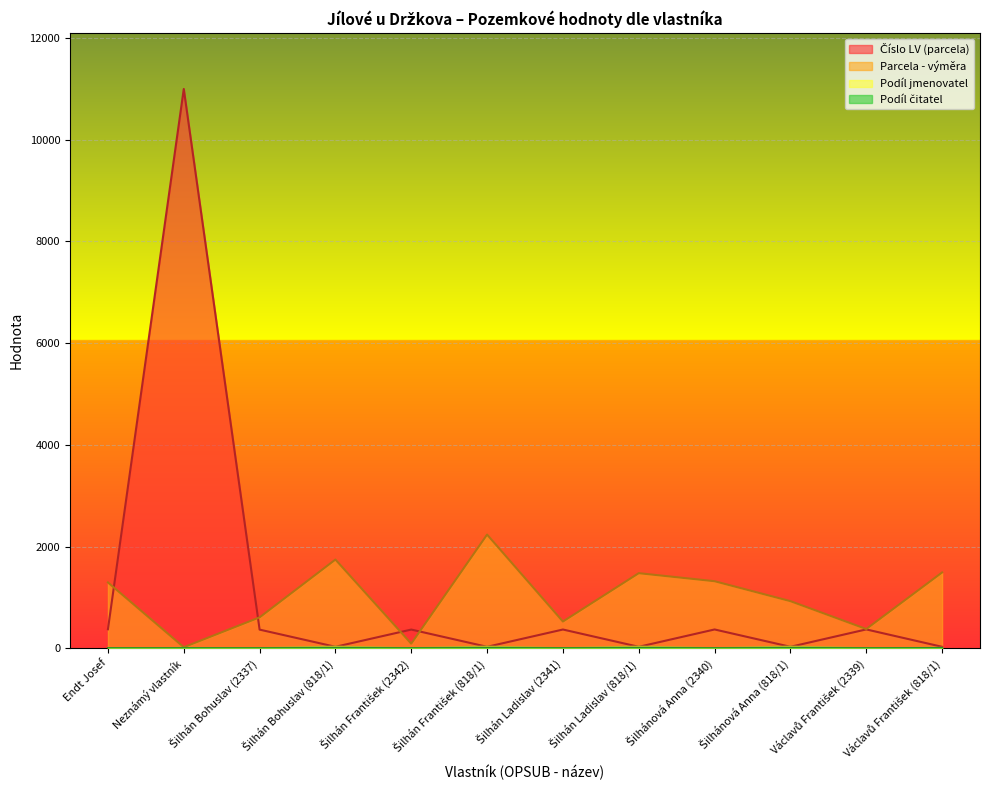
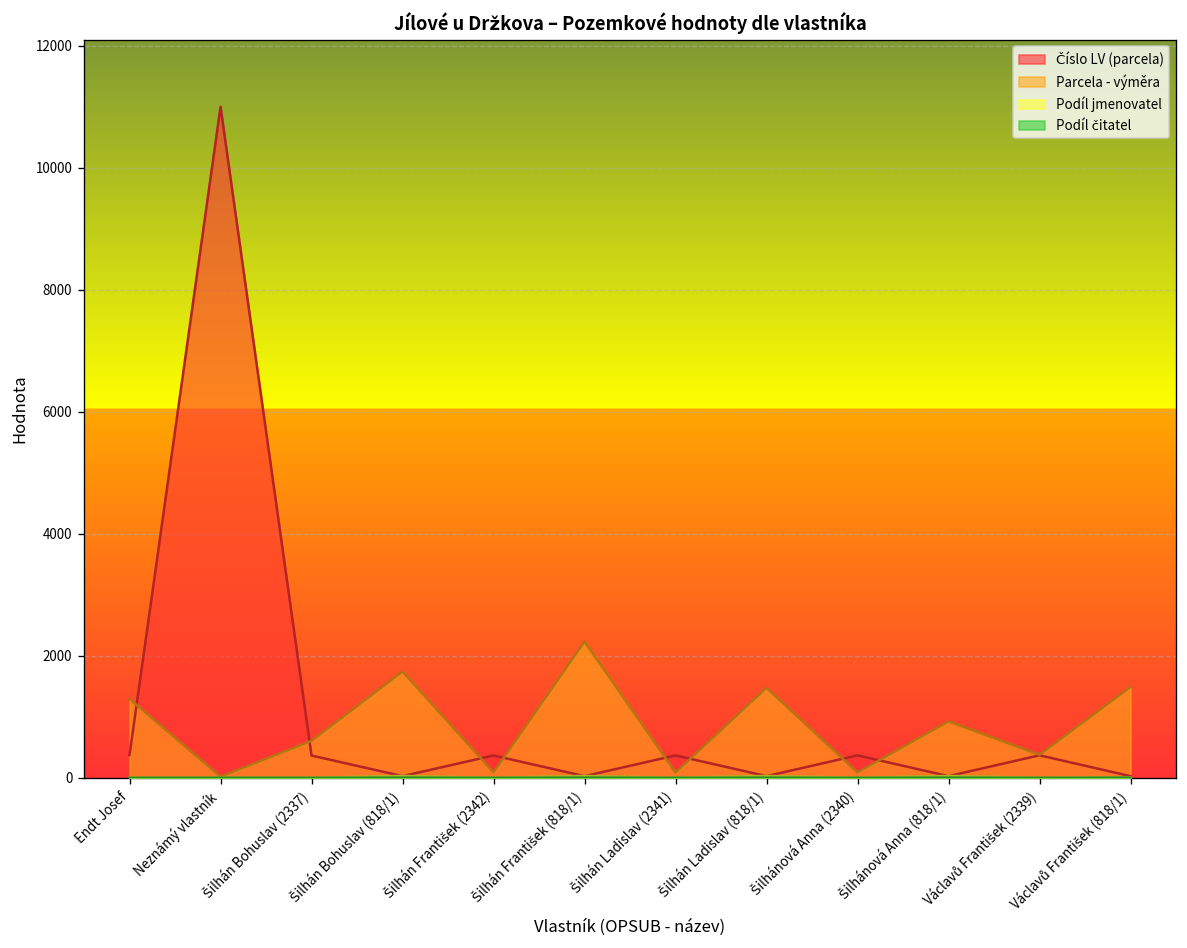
  {
    "Číslo LV (parcela)": {
      "Endt Josef": 400,
      "Neznámý vlastník": 11000,
      "Šilhán Bohuslav (2337)": 400,
      "Šilhán František (2342)": 400,
      "Šilhán Ladislav (2341)": 400,
      "Šilhánová Anna (2340)": 400
    },
    "Parcela - výměra": {
      "Endt Josef": 1300,
      "Šilhán Bohuslav (2337)": 600,
      "Šilhán Bohuslav (818/1)": 1700,
      "Šilhán František (2342)": 100,
      "Šilhán František (818/1)": 2200,
-     "Šilhán Ladislav (2341)": 500,
+     "Šilhán Ladislav (2341)": 100,
      "Šilhán Ladislav (818/1)": 1500,
-     "Šilhánová Anna (2340)": 1300,
+     "Šilhánová Anna (2340)": 100,
      "Šilhánová Anna (818/1)": 900,
      "Václavů František (818/1)": 1500
    }
  }
